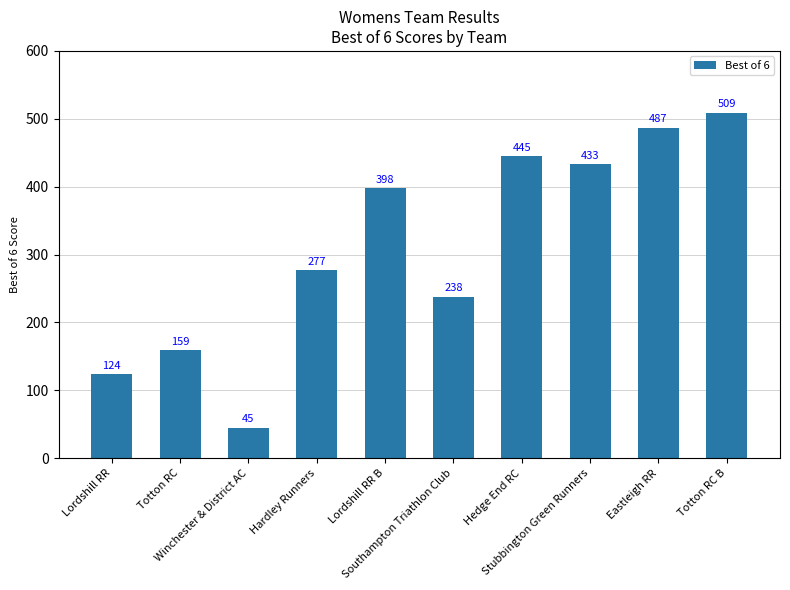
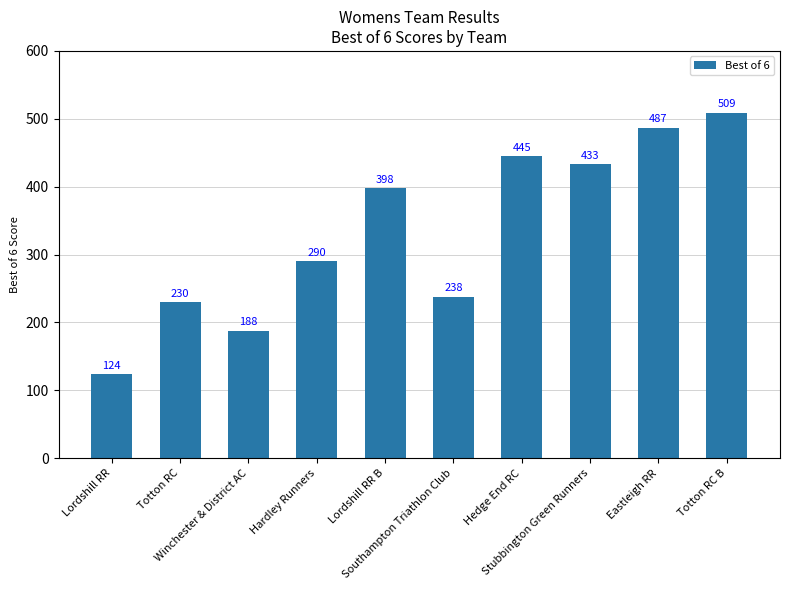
  {
    "Lordshill RR": 124,
-   "Totton RC": 159,
-   "Winchester & District AC": 45,
-   "Hardley Runners": 277,
+   "Totton RC": 230,
+   "Winchester & District AC": 188,
+   "Hardley Runners": 290,
    "Lordshill RR B": 398,
    "Southampton Triathlon Club": 238,
    "Hedge End RC": 445,
    "Stubbington Green Runners": 433,
    "Eastleigh RR": 487,
    "Totton RC B": 509
  }
